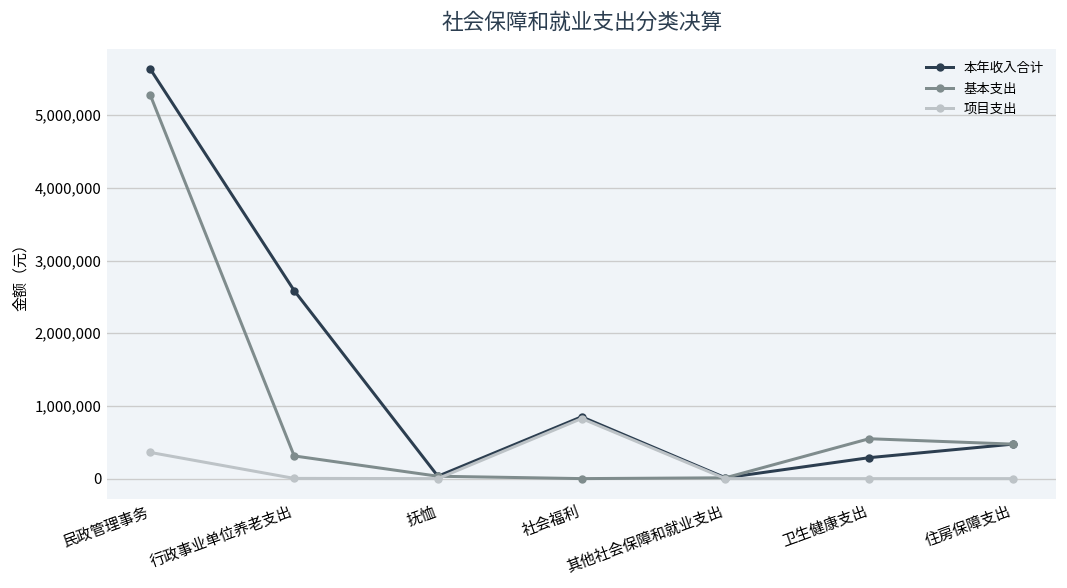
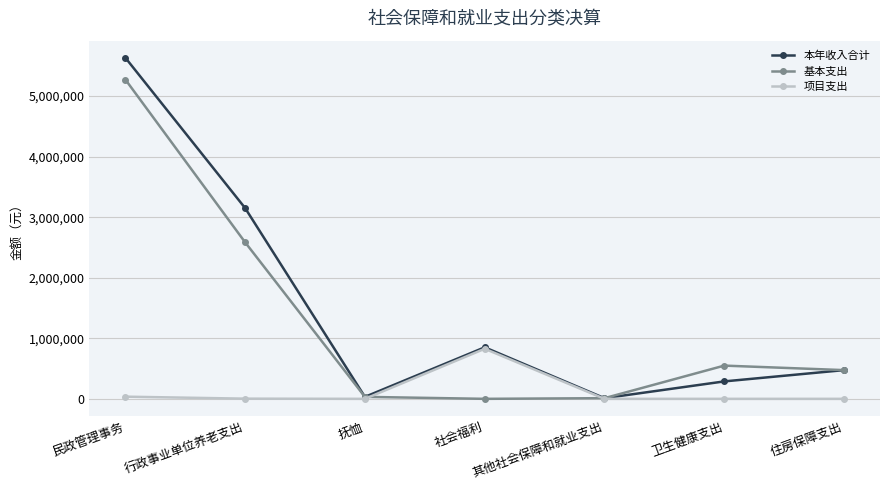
  {
    "本年收入合计": {
      "民政管理事务": "5,600,000",
-     "行政事业单位养老支出": "2,600,000",
+     "行政事业单位养老支出": "3,100,000",
      "卫生健康支出": "300,000"
    },
    "基本支出": {
      "民政管理事务": "5,300,000",
-     "行政事业单位养老支出": "300,000",
+     "行政事业单位养老支出": "2,600,000",
      "社会福利": "0",
      "卫生健康支出": "500,000"
    },
    "项目支出": {
-     "民政管理事务": "400,000",
+     "民政管理事务": "0",
      "行政事业单位养老支出": "0",
      "卫生健康支出": "0",
      "住房保障支出": "0"
    }
  }
